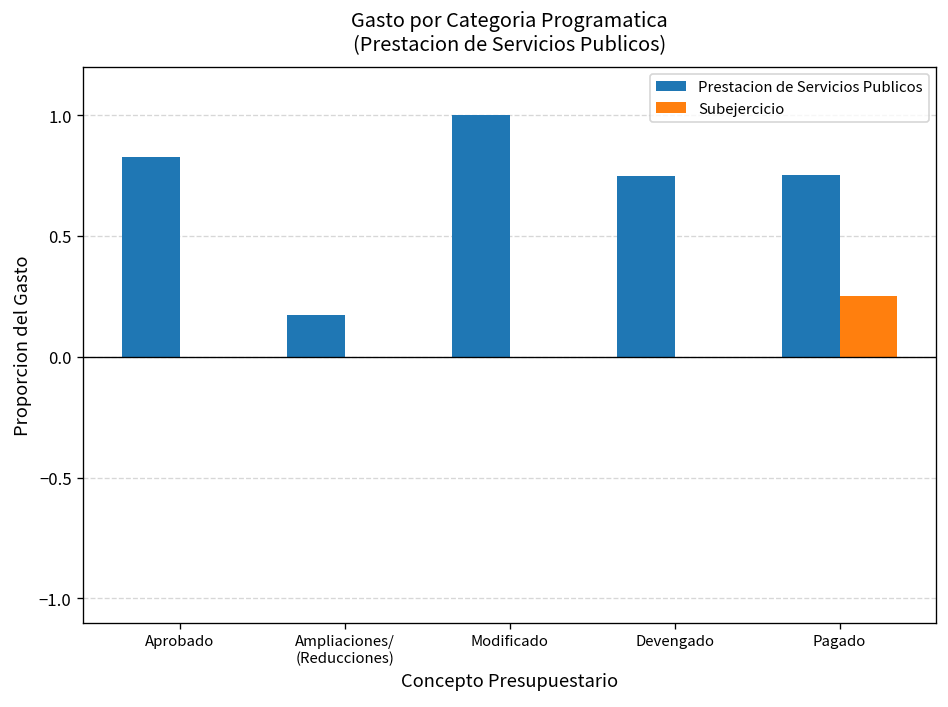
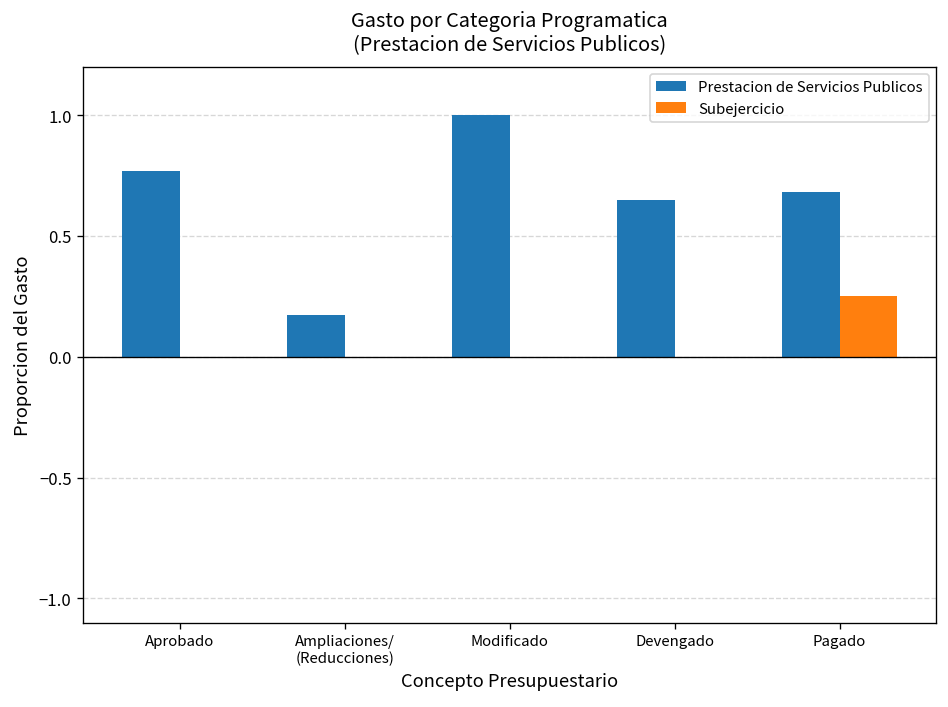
  {
    "Prestacion de Servicios Publicos": {
-     "Aprobado": 0.83,
+     "Aprobado": 0.77,
      "Ampliaciones/ (Reducciones)": 0.17,
      "Modificado": 1.00,
-     "Devengado": 0.75,
-     "Pagado": 0.75
+     "Devengado": 0.65,
+     "Pagado": 0.68
    },
    "Subejercicio": {
      "Aprobado": 0.00,
      "Ampliaciones/ (Reducciones)": 0.00,
      "Modificado": 0.00,
      "Devengado": 0.00,
      "Pagado": 0.25
    }
  }
